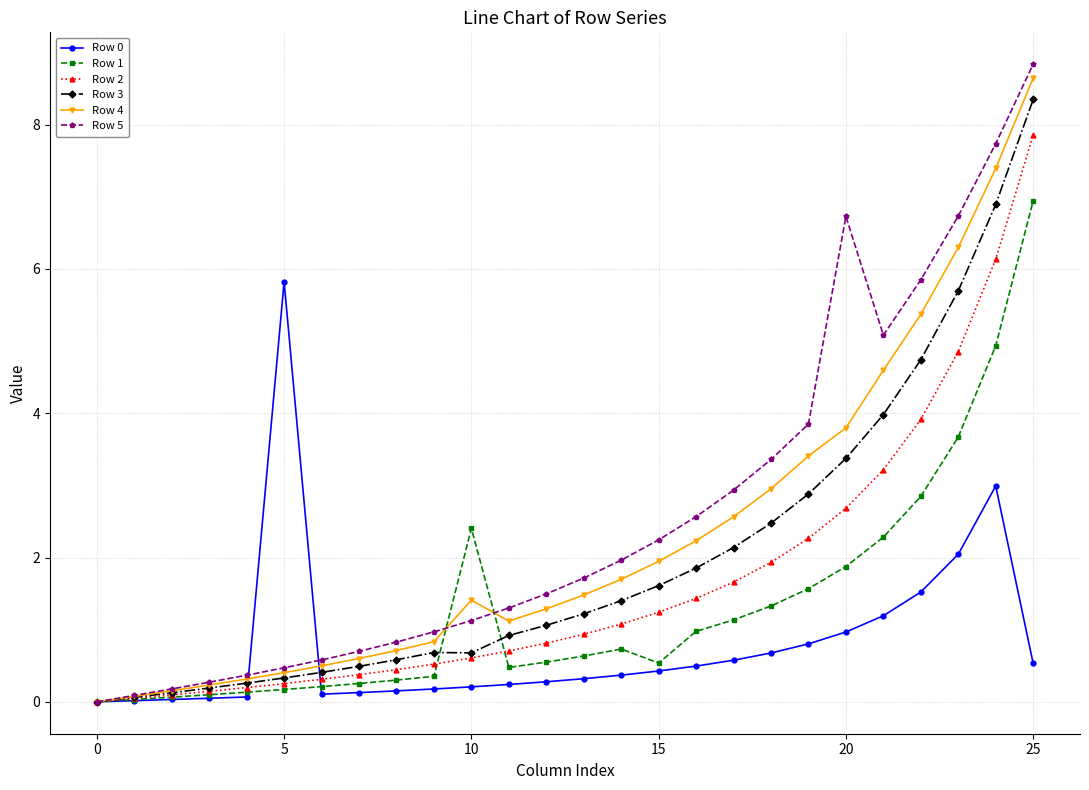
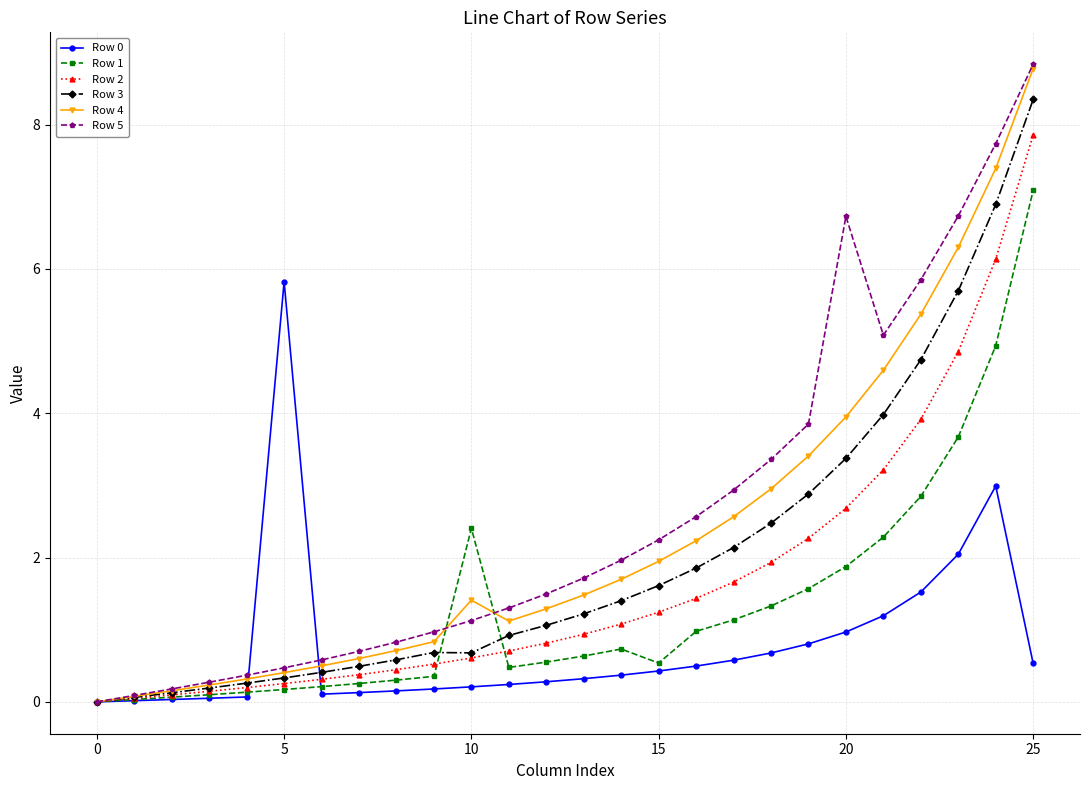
  {
    "Row 0": {
      "5": 5.8,
      "10": 0.2,
      "15": 0.4,
      "20": 1.0,
      "25": 0.5
    },
    "Row 1": {
      "5": 0.2,
      "10": 2.4,
      "15": 0.5,
      "20": 1.9,
-     "25": 6.9
+     "25": 7.1
    },
    "Row 2": {
      "5": 0.3,
      "10": 0.6,
      "15": 1.2,
      "20": 2.7,
      "25": 7.9
    },
    "Row 3": {
      "5": 0.3,
      "10": 0.7,
      "15": 1.6,
      "20": 3.4,
      "25": 8.3
    },
    "Row 4": {
      "5": 0.4,
      "10": 1.4,
      "15": 1.9,
-     "20": 3.8,
-     "25": 8.6
+     "20": 3.9,
+     "25": 8.8
    },
    "Row 5": {
      "5": 0.5,
      "10": 1.1,
      "15": 2.2,
      "20": 6.7,
      "25": 8.8
    }
  }
